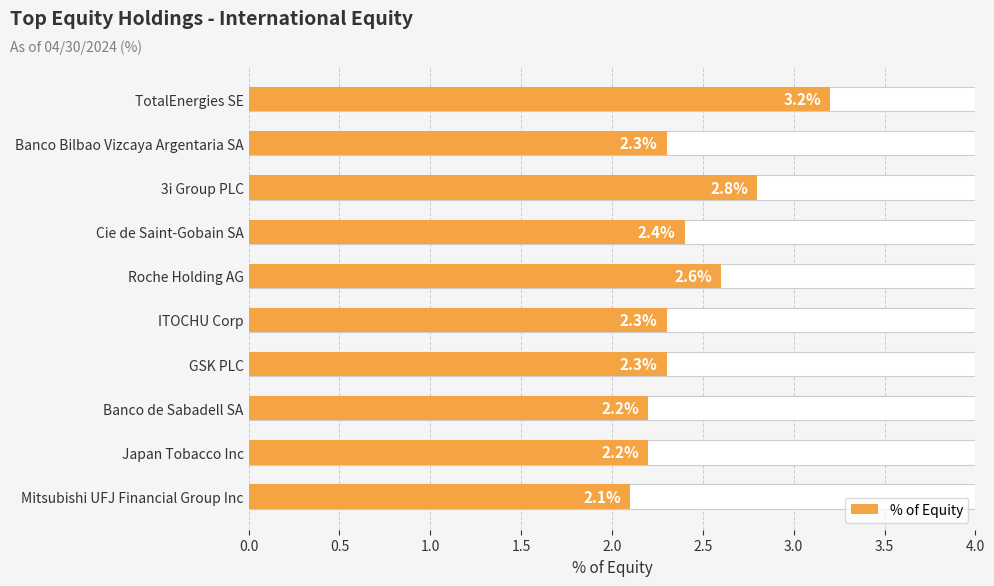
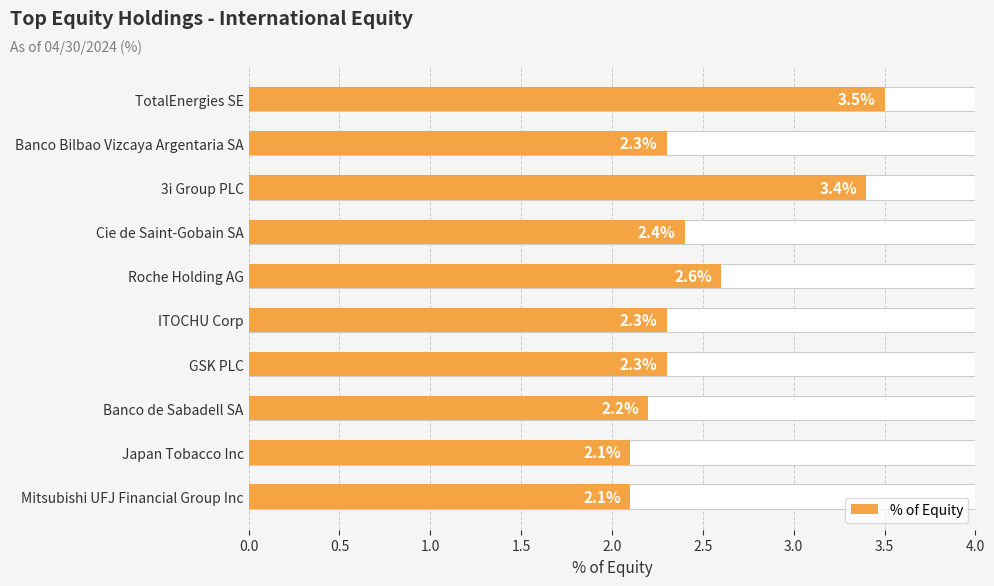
  {
    "% of Equity": {
-     "TotalEnergies SE": "3.2%",
-     "3i Group PLC": "2.8%",
-     "Japan Tobacco Inc": "2.2%"
+     "TotalEnergies SE": "3.5%",
+     "3i Group PLC": "3.4%",
+     "Japan Tobacco Inc": "2.1%"
    }
  }
